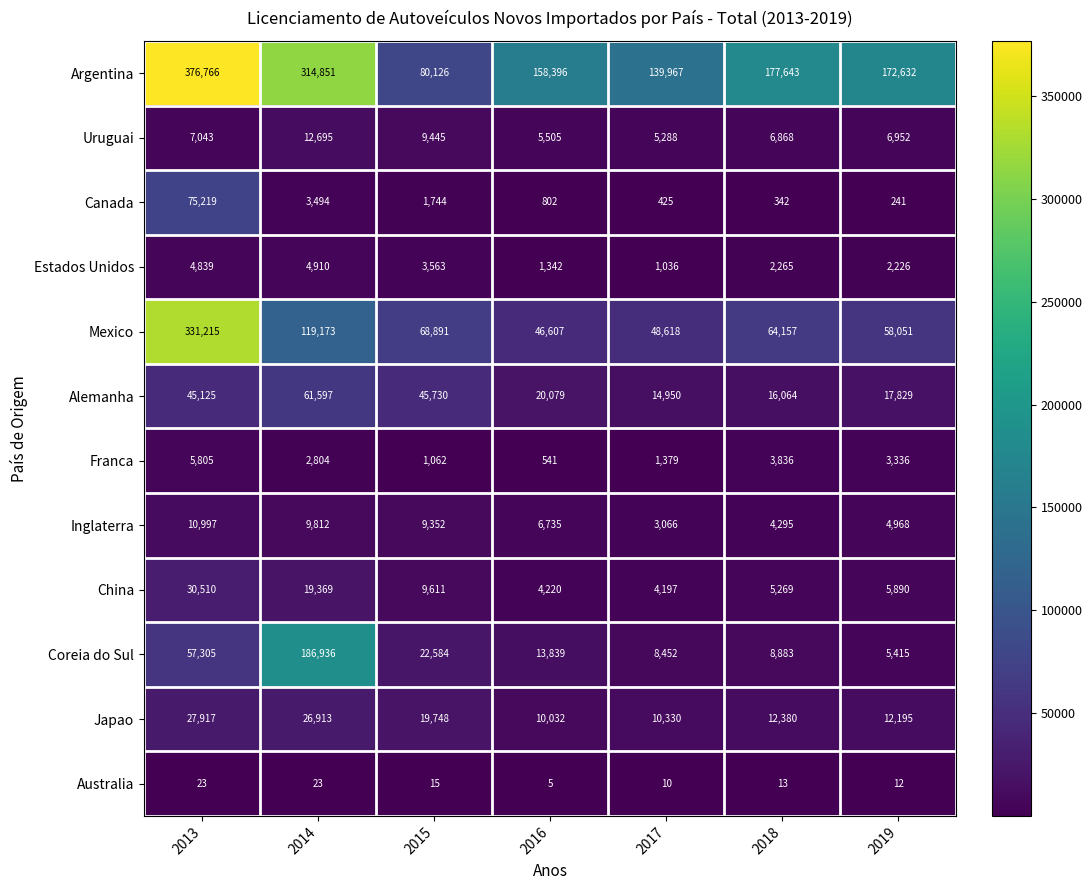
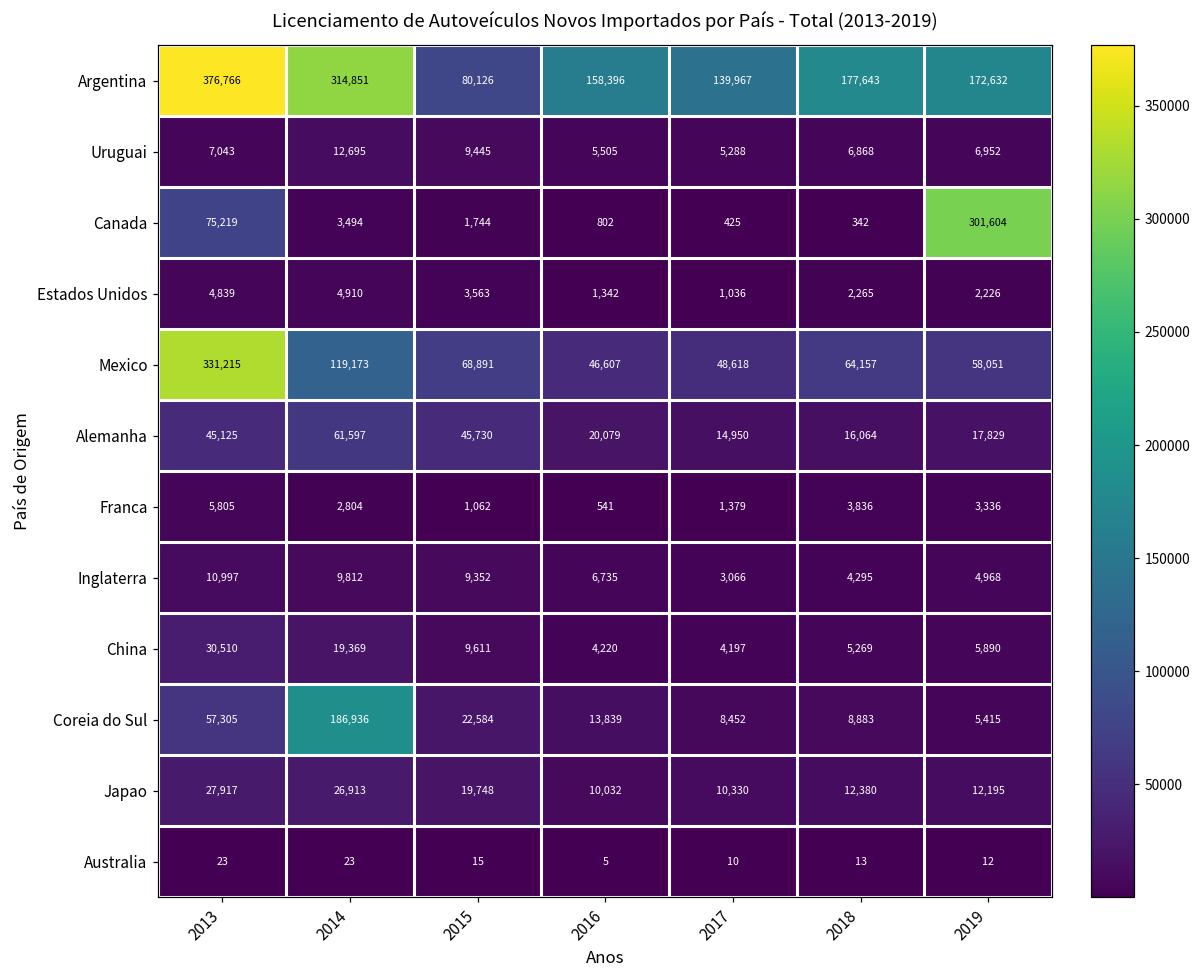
  {
    "Argentina": {
      "2013": "376,766",
      "2014": "314,851",
      "2015": "80,126",
      "2016": "158,396",
      "2017": "139,967",
      "2018": "177,643",
      "2019": "172,632"
    },
    "Uruguai": {
      "2013": "7,043",
      "2014": "12,695",
      "2015": "9,445",
      "2016": "5,505",
      "2017": "5,288",
      "2018": "6,868",
      "2019": "6,952"
    },
    "Canada": {
      "2013": "75,219",
      "2014": "3,494",
      "2015": "1,744",
      "2016": "802",
      "2017": "425",
      "2018": "342",
-     "2019": "241"
+     "2019": "301,604"
    },
    "Estados Unidos": {
      "2013": "4,839",
      "2014": "4,910",
      "2015": "3,563",
      "2016": "1,342",
      "2017": "1,036",
      "2018": "2,265",
      "2019": "2,226"
    },
    "Mexico": {
      "2013": "331,215",
      "2014": "119,173",
      "2015": "68,891",
      "2016": "46,607",
      "2017": "48,618",
      "2018": "64,157",
      "2019": "58,051"
    },
    "Alemanha": {
      "2013": "45,125",
      "2014": "61,597",
      "2015": "45,730",
      "2016": "20,079",
      "2017": "14,950",
      "2018": "16,064",
      "2019": "17,829"
    },
    "Franca": {
      "2013": "5,805",
      "2014": "2,804",
      "2015": "1,062",
      "2016": "541",
      "2017": "1,379",
      "2018": "3,836",
      "2019": "3,336"
    },
    "Inglaterra": {
      "2013": "10,997",
      "2014": "9,812",
      "2015": "9,352",
      "2016": "6,735",
      "2017": "3,066",
      "2018": "4,295",
      "2019": "4,968"
    },
    "China": {
      "2013": "30,510",
      "2014": "19,369",
      "2015": "9,611",
      "2016": "4,220",
      "2017": "4,197",
      "2018": "5,269",
      "2019": "5,890"
    },
    "Coreia do Sul": {
      "2013": "57,305",
      "2014": "186,936",
      "2015": "22,584",
      "2016": "13,839",
      "2017": "8,452",
      "2018": "8,883",
      "2019": "5,415"
    },
    "Japao": {
      "2013": "27,917",
      "2014": "26,913",
      "2015": "19,748",
      "2016": "10,032",
      "2017": "10,330",
      "2018": "12,380",
      "2019": "12,195"
    },
    "Australia": {
      "2013": "23",
      "2014": "23",
      "2015": "15",
      "2016": "5",
      "2017": "10",
      "2018": "13",
      "2019": "12"
    }
  }
